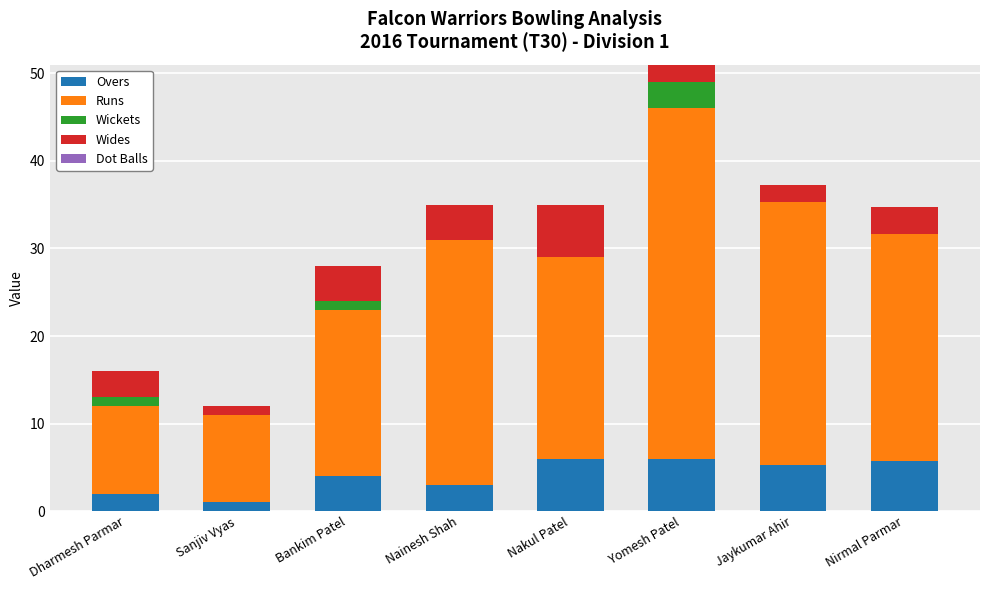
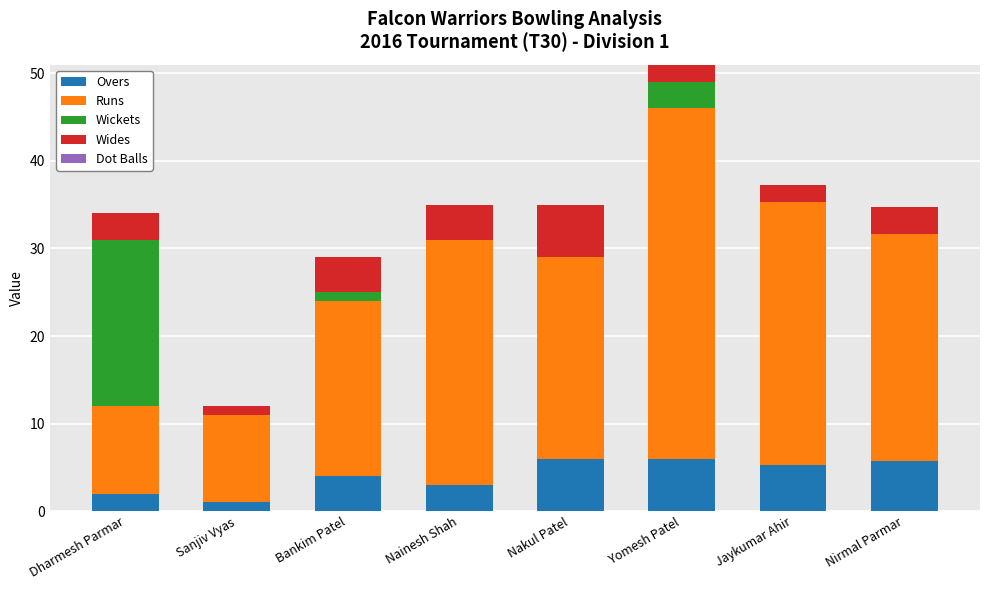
  {
    "Overs": {
      "Dharmesh Parmar": 2,
      "Sanjiv Vyas": 1,
      "Bankim Patel": 4,
      "Nainesh Shah": 3,
      "Nakul Patel": 6,
      "Yomesh Patel": 6,
      "Jaykumar Ahir": 5,
      "Nirmal Parmar": 6
    },
    "Runs": {
      "Dharmesh Parmar": 10,
      "Sanjiv Vyas": 10,
-     "Bankim Patel": 19,
+     "Bankim Patel": 20,
      "Nainesh Shah": 28,
      "Nakul Patel": 23,
      "Yomesh Patel": 40,
      "Jaykumar Ahir": 30,
      "Nirmal Parmar": 26
    },
    "Wickets": {
-     "Dharmesh Parmar": 1,
+     "Dharmesh Parmar": 19,
      "Sanjiv Vyas": 0,
      "Bankim Patel": 1,
      "Nainesh Shah": 0,
      "Nakul Patel": 0,
      "Yomesh Patel": 3,
      "Jaykumar Ahir": 0,
      "Nirmal Parmar": 0
    }
  }
